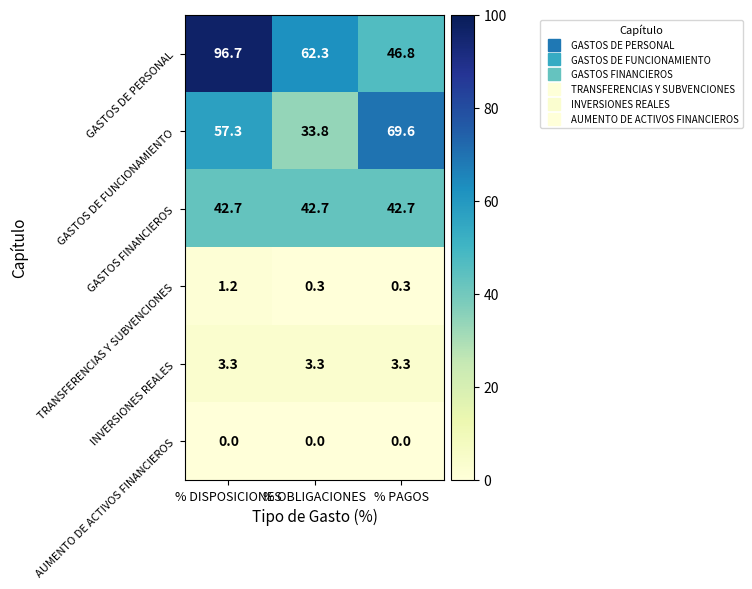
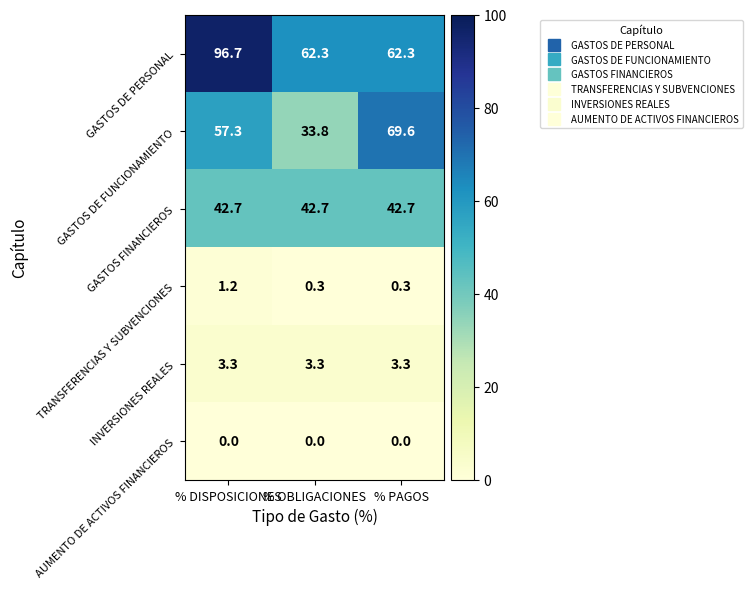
  {
    "GASTOS DE PERSONAL": {
-     "% PAGOS": 46.8
+     "% PAGOS": 62.3
    },
    "GASTOS DE FUNCIONAMIENTO": {
      "% PAGOS": 69.6
    },
    "GASTOS FINANCIEROS": {
      "% PAGOS": 42.7
    },
    "TRANSFERENCIAS Y SUBVENCIONES": {
      "% PAGOS": 0.3
    },
    "INVERSIONES REALES": {
      "% PAGOS": 3.3
    },
    "AUMENTO DE ACTIVOS FINANCIEROS": {
      "% PAGOS": 0.0
    }
  }
